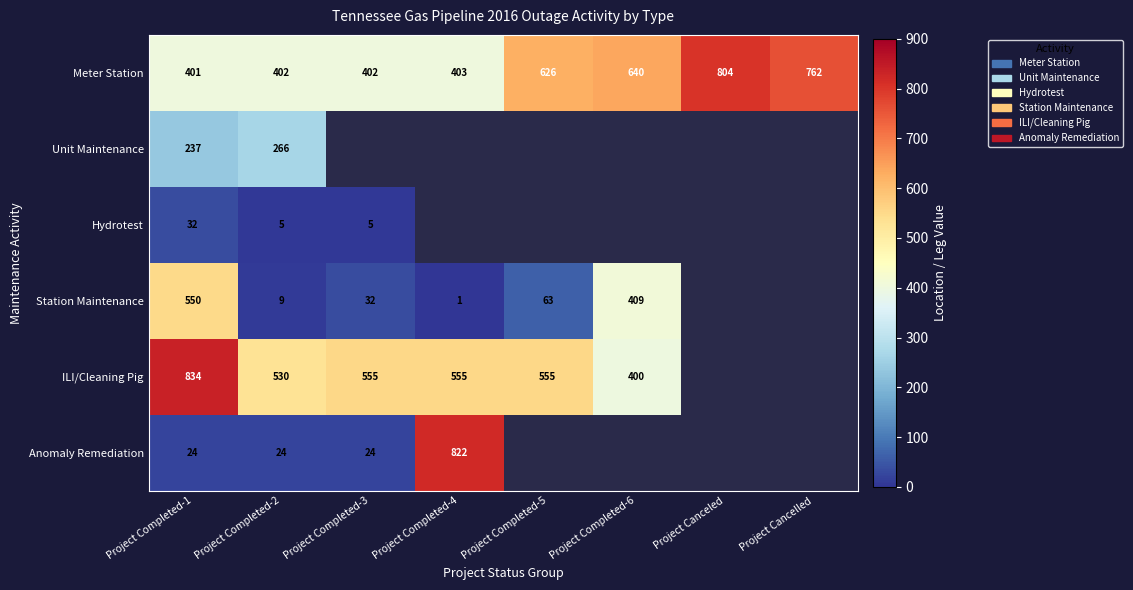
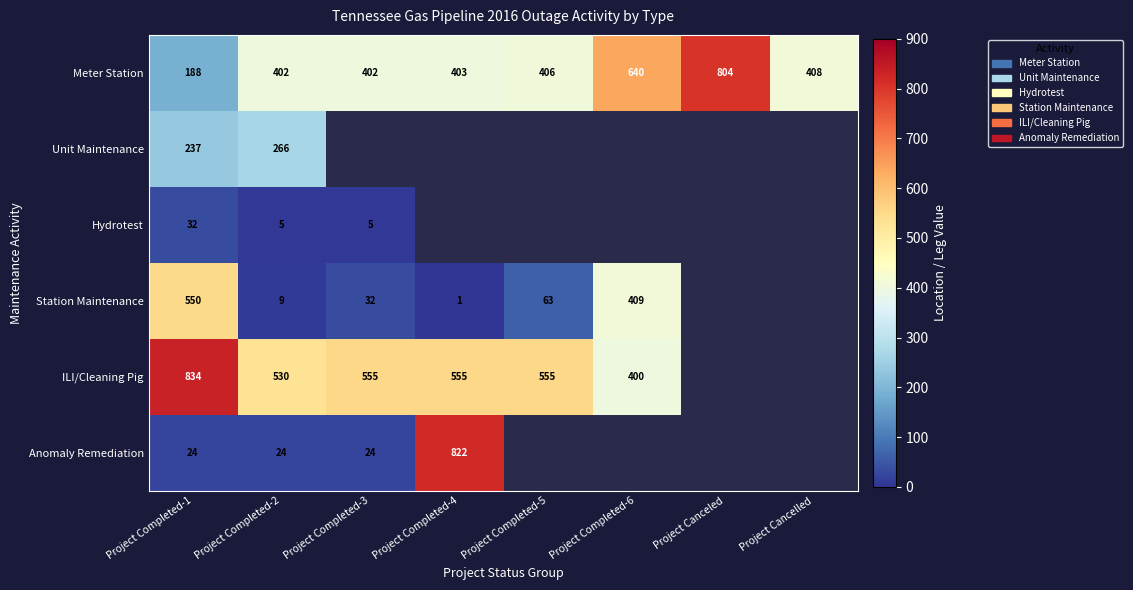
  {
    "Meter Station": {
-     "Project Completed-1": 401,
+     "Project Completed-1": 188,
      "Project Completed-2": 402,
      "Project Completed-3": 402,
      "Project Completed-4": 403,
-     "Project Completed-5": 626,
+     "Project Completed-5": 406,
      "Project Completed-6": 640,
      "Project Canceled": 804,
-     "Project Cancelled": 762
+     "Project Cancelled": 408
    },
    "Unit Maintenance": {
      "Project Completed-1": 237,
      "Project Completed-2": 266
    },
    "Hydrotest": {
      "Project Completed-1": 32,
      "Project Completed-2": 5,
      "Project Completed-3": 5
    },
    "Station Maintenance": {
      "Project Completed-1": 550,
      "Project Completed-2": 9,
      "Project Completed-3": 32,
      "Project Completed-4": 1,
      "Project Completed-5": 63,
      "Project Completed-6": 409
    },
    "ILI/Cleaning Pig": {
      "Project Completed-1": 834,
      "Project Completed-2": 530,
      "Project Completed-3": 555,
      "Project Completed-4": 555,
      "Project Completed-5": 555,
      "Project Completed-6": 400
    },
    "Anomaly Remediation": {
      "Project Completed-1": 24,
      "Project Completed-2": 24,
      "Project Completed-3": 24,
      "Project Completed-4": 822
    }
  }
